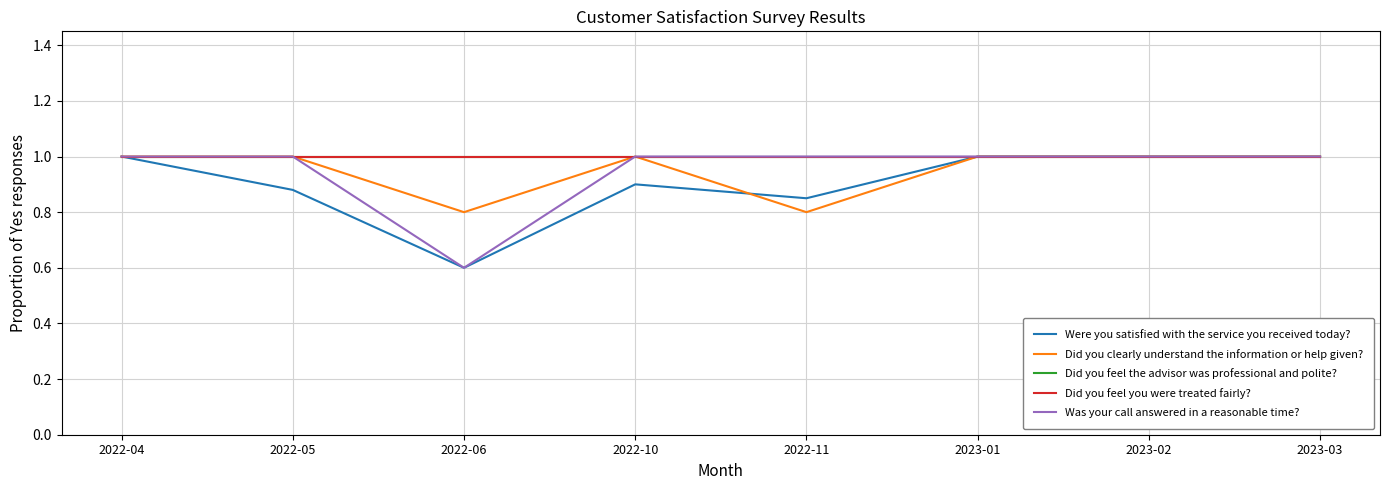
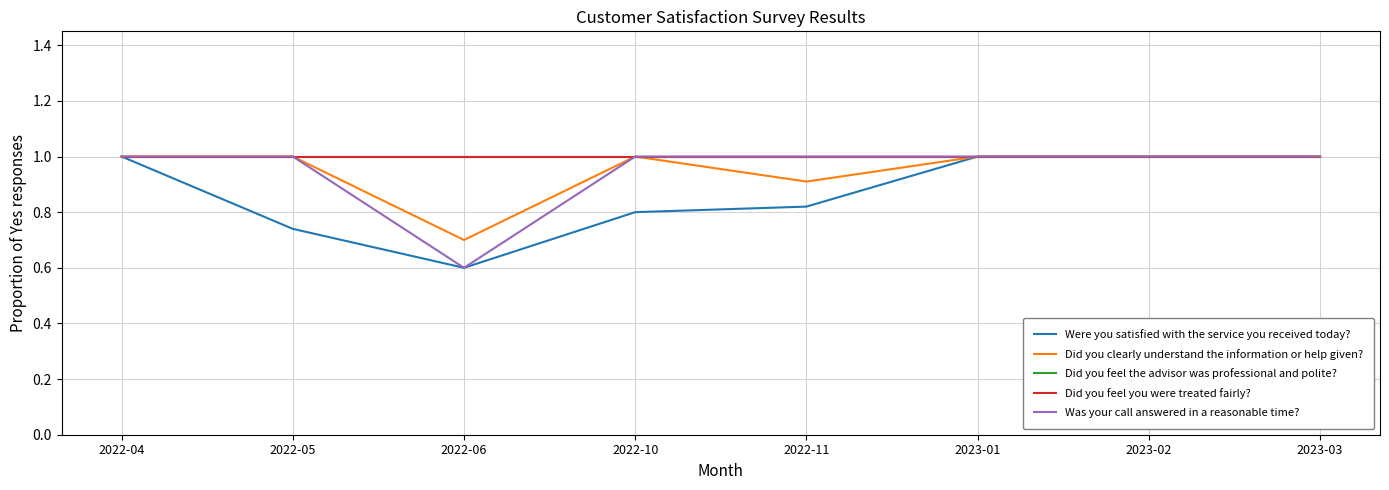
  {
    "Were you satisfied with the service you received today?": {
-     "2022-05": 0.88,
-     "2022-10": 0.9,
-     "2022-11": 0.85
+     "2022-05": 0.74,
+     "2022-10": 0.8,
+     "2022-11": 0.82
    },
    "Did you clearly understand the information or help given?": {
-     "2022-06": 0.8,
-     "2022-11": 0.80
+     "2022-06": 0.7,
+     "2022-11": 0.91
    },
    "Did you feel you were treated fairly?": {
      "2022-06": 1.00
    }
  }
